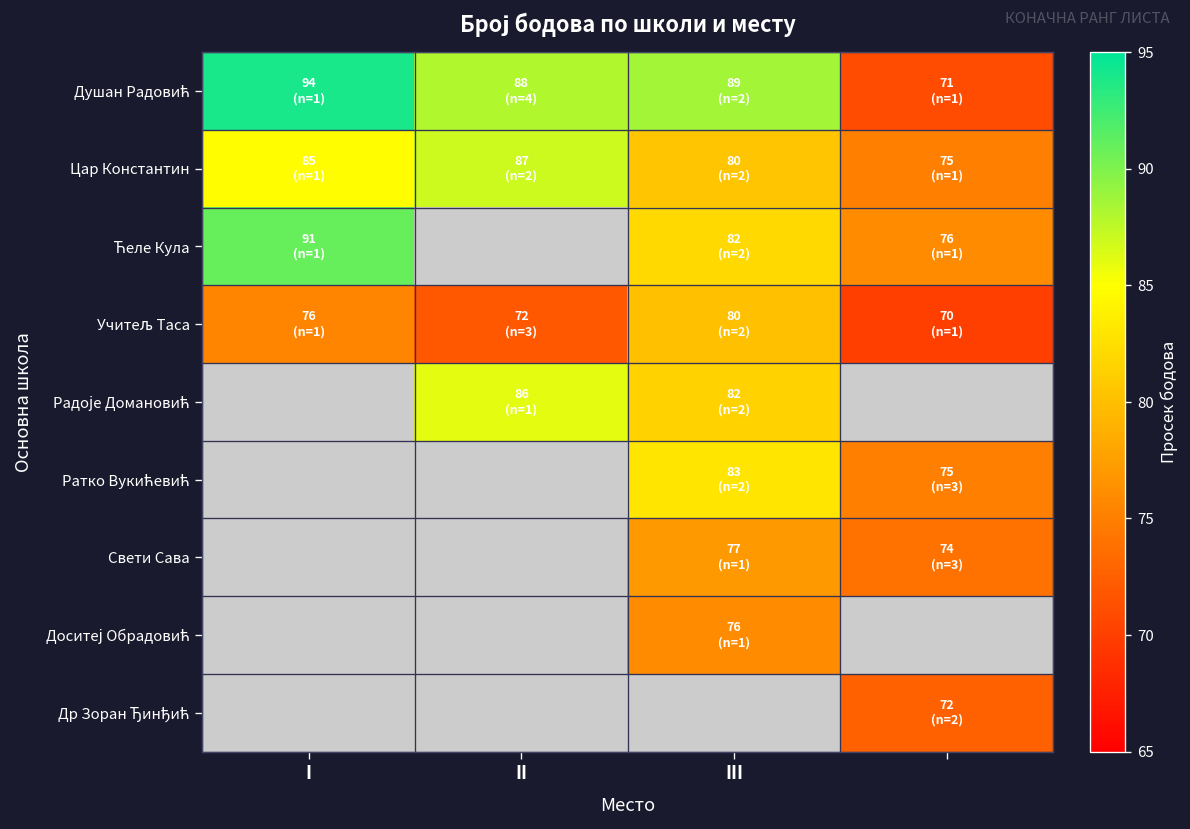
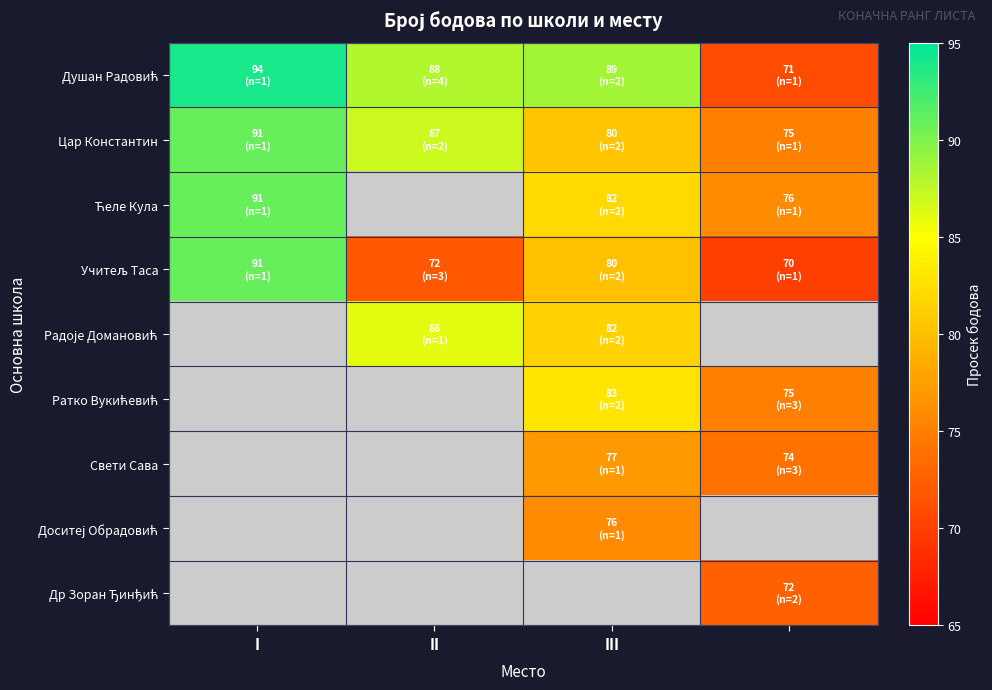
  {
    "Цар Константин": {
-     "I": 85
+     "I": 91
    },
    "Учитељ Таса": {
-     "I": 76
+     "I": 91
    }
  }
